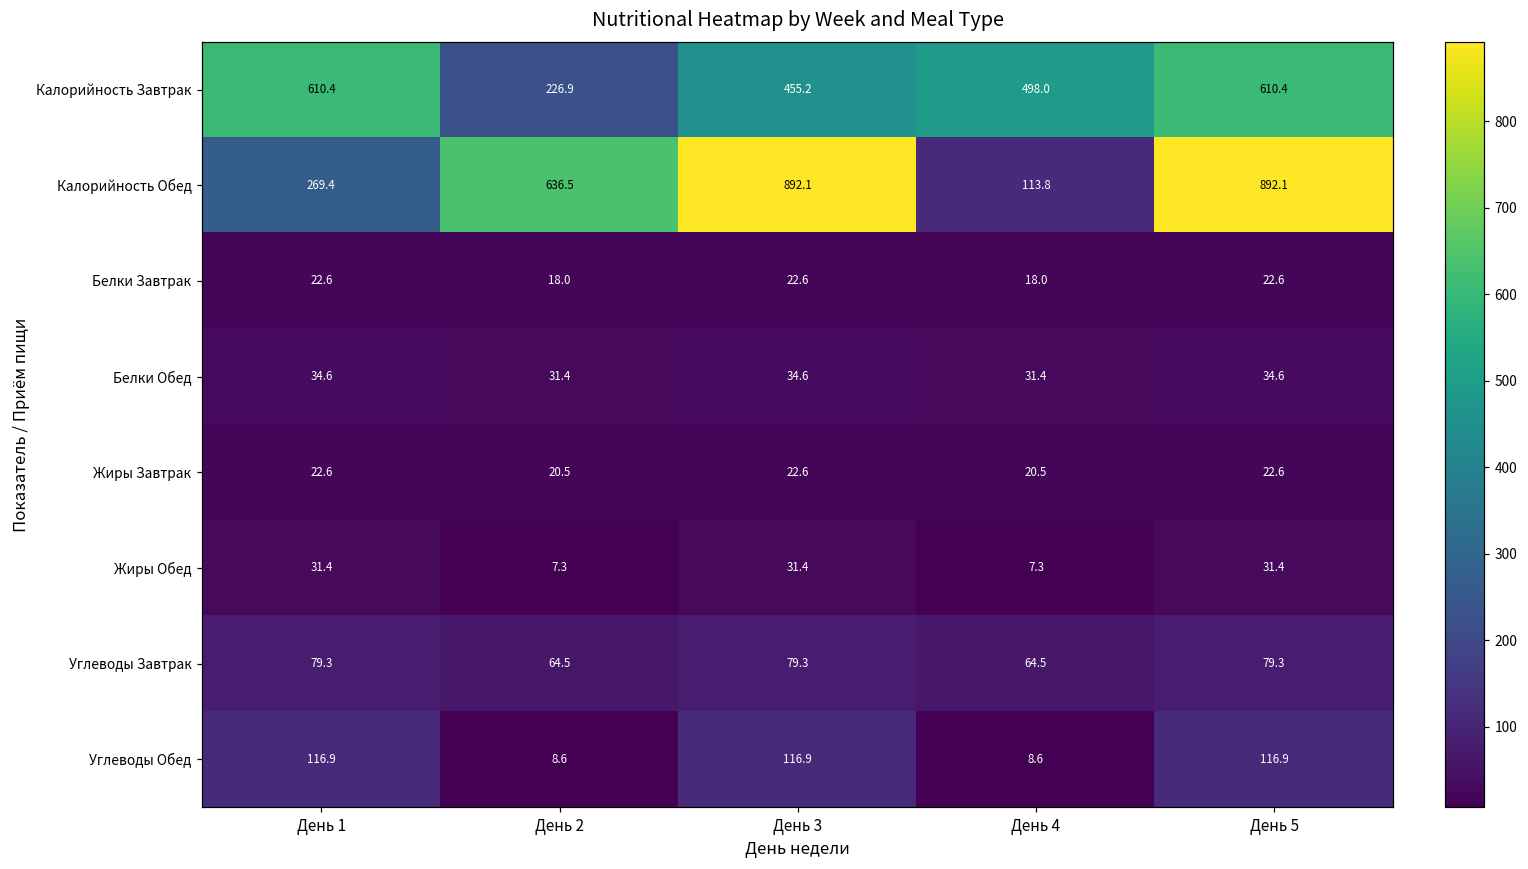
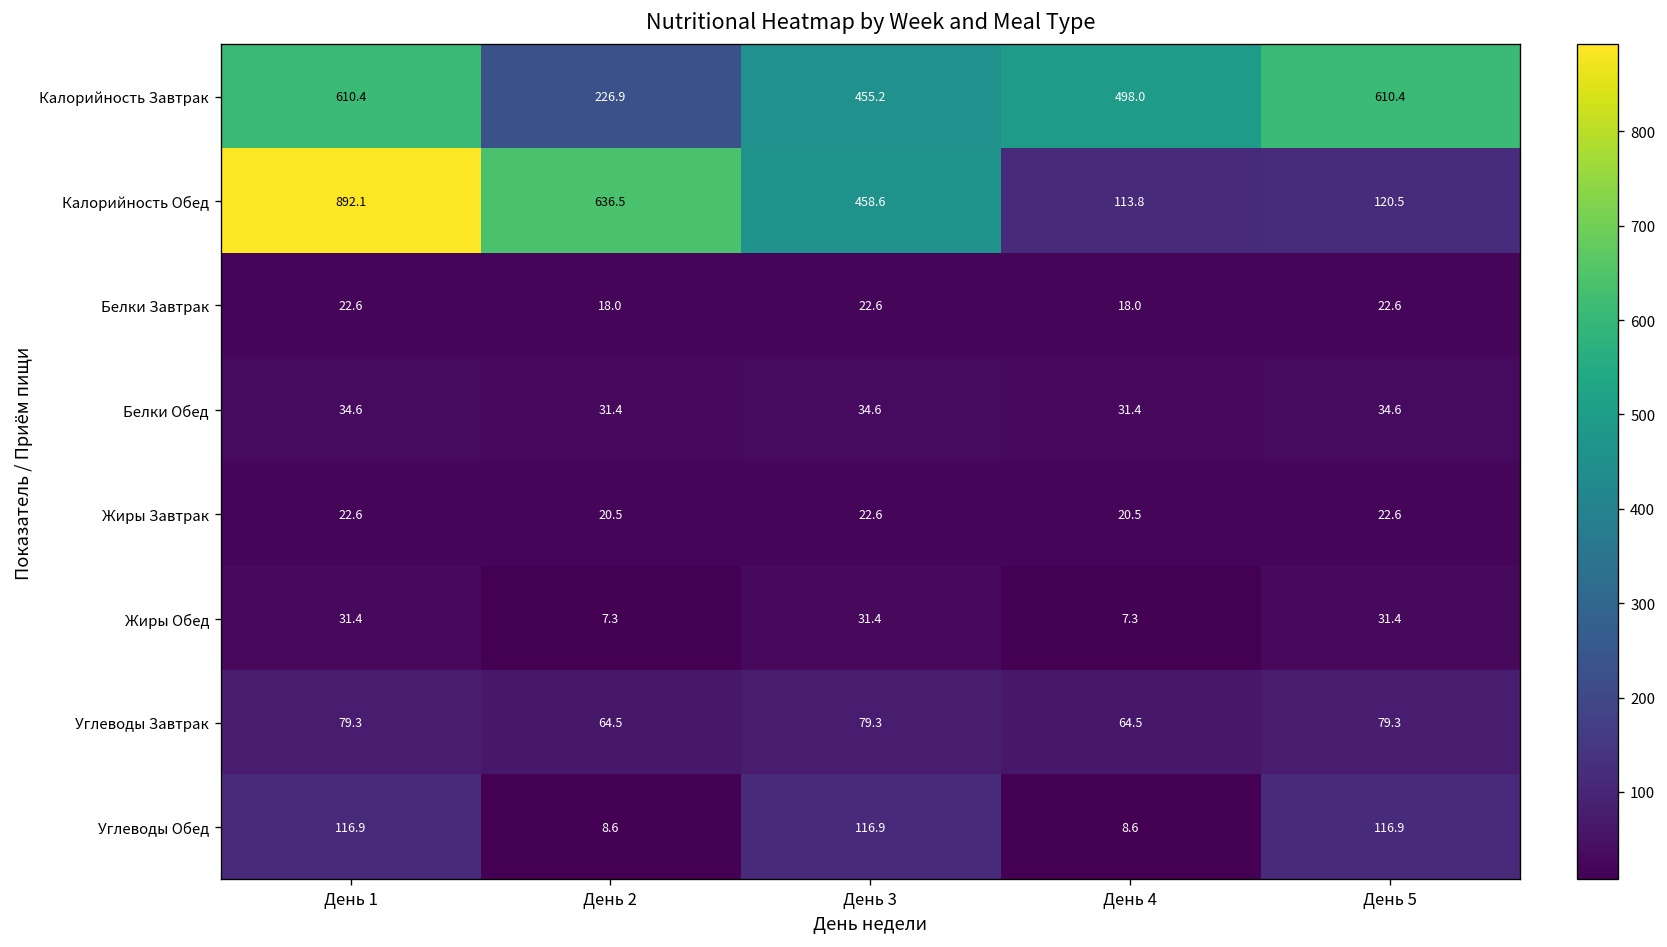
  {
    "Калорийность Завтрак": {
      "День 1": 610.4,
      "День 2": 226.9,
      "День 3": 455.2,
      "День 4": 498.0,
      "День 5": 610.4
    },
    "Калорийность Обед": {
-     "День 1": 269.4,
+     "День 1": 892.1,
      "День 2": 636.5,
-     "День 3": 892.1,
+     "День 3": 458.6,
      "День 4": 113.8,
-     "День 5": 892.1
+     "День 5": 120.5
    },
    "Белки Завтрак": {
      "День 1": 22.6,
      "День 2": 18.0,
      "День 3": 22.6,
      "День 4": 18.0,
      "День 5": 22.6
    },
    "Белки Обед": {
      "День 1": 34.6,
      "День 2": 31.4,
      "День 3": 34.6,
      "День 4": 31.4,
      "День 5": 34.6
    },
    "Жиры Завтрак": {
      "День 1": 22.6,
      "День 2": 20.5,
      "День 3": 22.6,
      "День 4": 20.5,
      "День 5": 22.6
    },
    "Жиры Обед": {
      "День 1": 31.4,
      "День 2": 7.3,
      "День 3": 31.4,
      "День 4": 7.3,
      "День 5": 31.4
    },
    "Углеводы Завтрак": {
      "День 1": 79.3,
      "День 2": 64.5,
      "День 3": 79.3,
      "День 4": 64.5,
      "День 5": 79.3
    },
    "Углеводы Обед": {
      "День 1": 116.9,
      "День 2": 8.6,
      "День 3": 116.9,
      "День 4": 8.6,
      "День 5": 116.9
    }
  }
